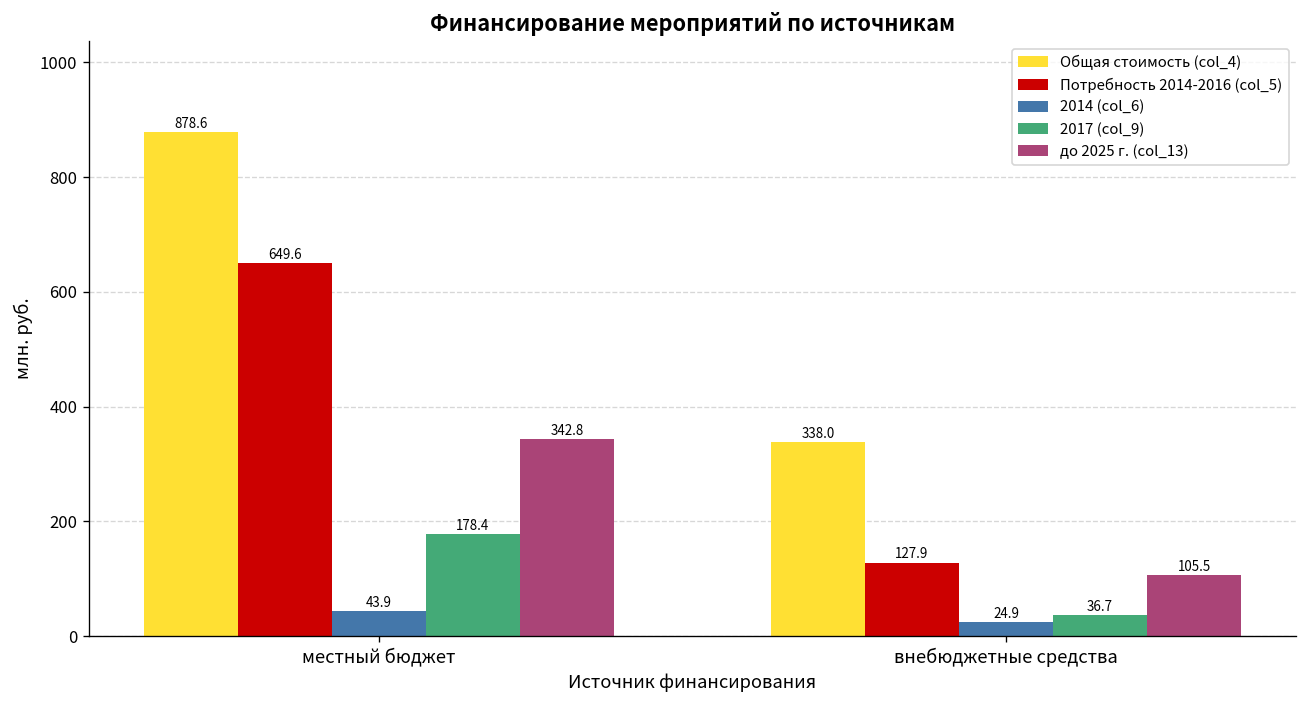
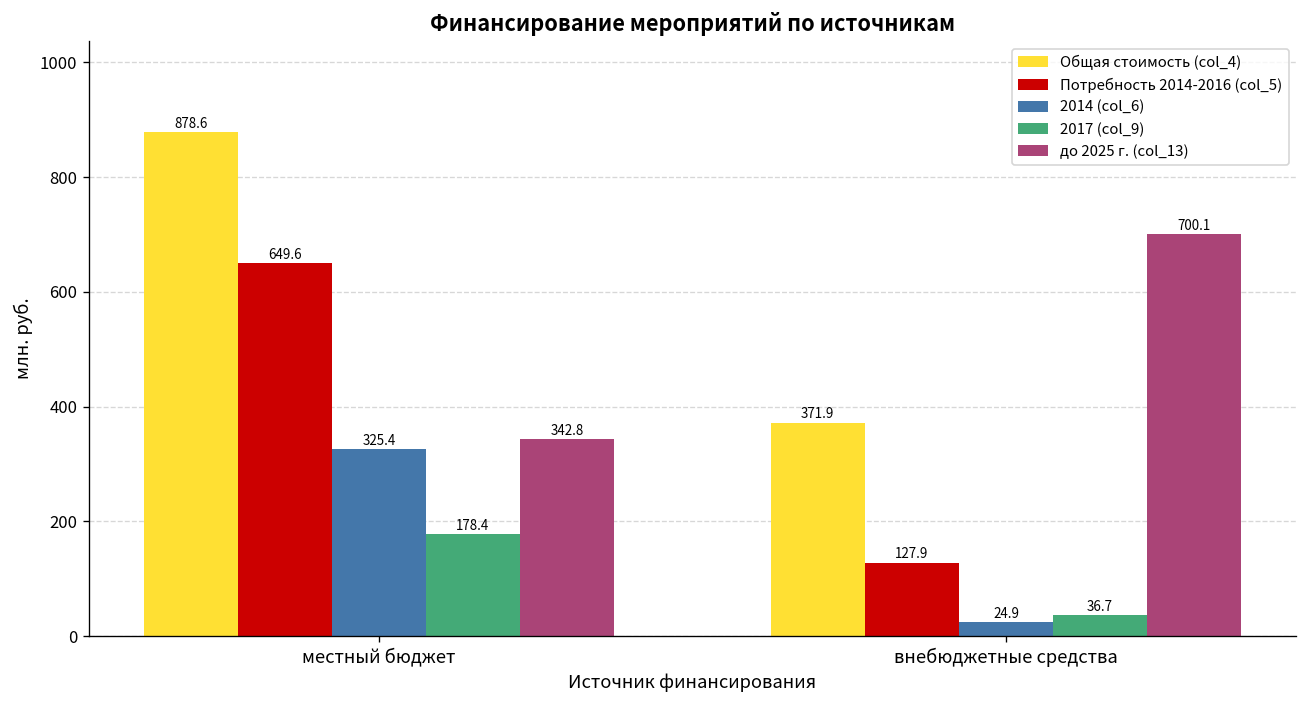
  {
    "Общая стоимость (col_4)": {
      "местный бюджет": 878.6,
-     "внебюджетные средства": 338.0
+     "внебюджетные средства": 371.9
    },
    "Потребность 2014-2016 (col_5)": {
      "местный бюджет": 649.6,
      "внебюджетные средства": 127.9
    },
    "2014 (col_6)": {
-     "местный бюджет": 43.9,
+     "местный бюджет": 325.4,
      "внебюджетные средства": 24.9
    },
    "2017 (col_9)": {
      "местный бюджет": 178.4,
      "внебюджетные средства": 36.7
    },
    "до 2025 г. (col_13)": {
      "местный бюджет": 342.8,
-     "внебюджетные средства": 105.5
+     "внебюджетные средства": 700.1
    }
  }
